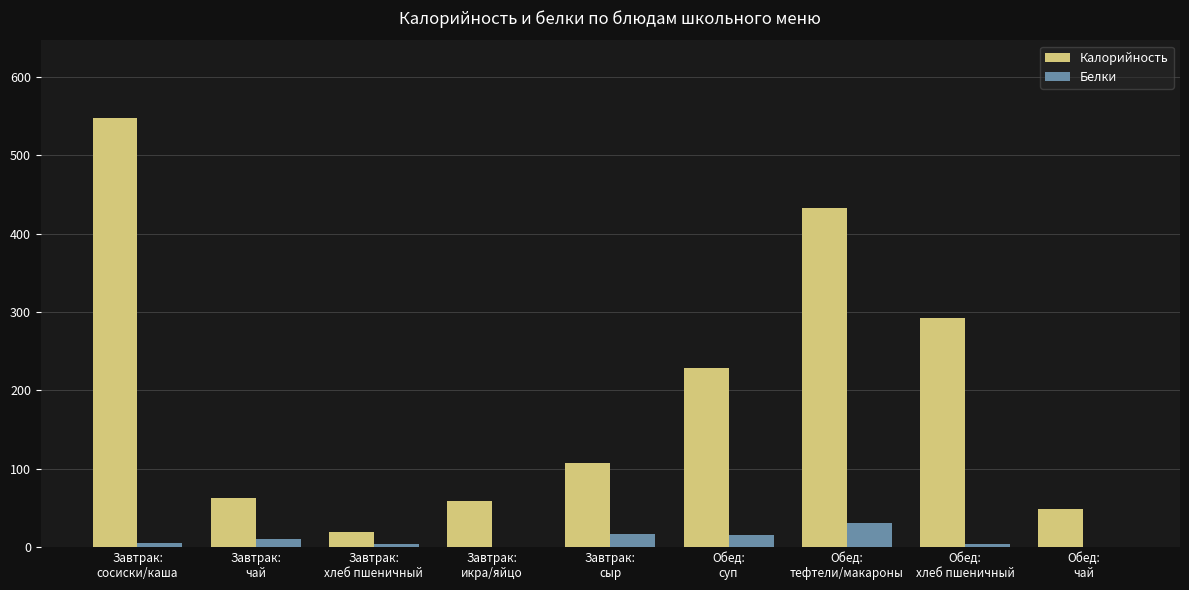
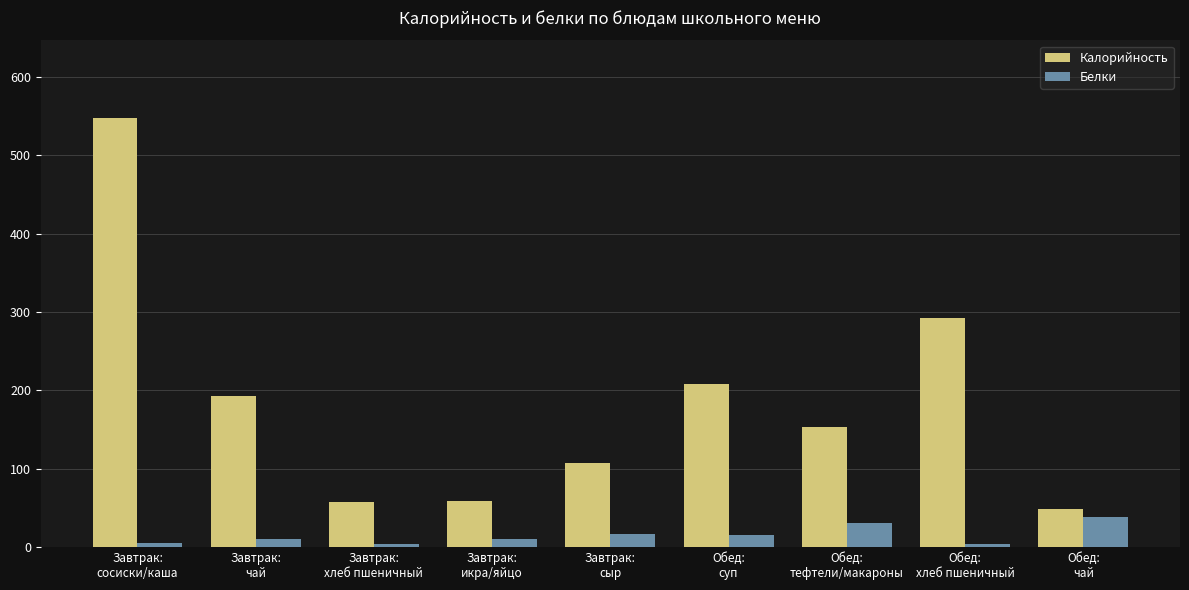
  {
    "Калорийность": {
      "Завтрак: сосиски/каша": 550,
-     "Завтрак: чай": 60,
-     "Завтрак: хлеб пшеничный": 20,
+     "Завтрак: чай": 190,
+     "Завтрак: хлеб пшеничный": 60,
      "Завтрак: икра/яйцо": 60,
      "Завтрак: сыр": 110,
-     "Обед: суп": 230,
-     "Обед: тефтели/макароны": 430,
+     "Обед: суп": 210,
+     "Обед: тефтели/макароны": 150,
      "Обед: хлеб пшеничный": 290,
      "Обед: чай": 50
    },
    "Белки": {
      "Завтрак: сосиски/каша": 10,
      "Завтрак: чай": 10,
      "Завтрак: хлеб пшеничный": 0,
-     "Завтрак: икра/яйцо": 0,
+     "Завтрак: икра/яйцо": 10,
      "Завтрак: сыр": 20,
      "Обед: суп": 20,
      "Обед: тефтели/макароны": 30,
      "Обед: хлеб пшеничный": 0,
-     "Обед: чай": 0
+     "Обед: чай": 40
    }
  }
